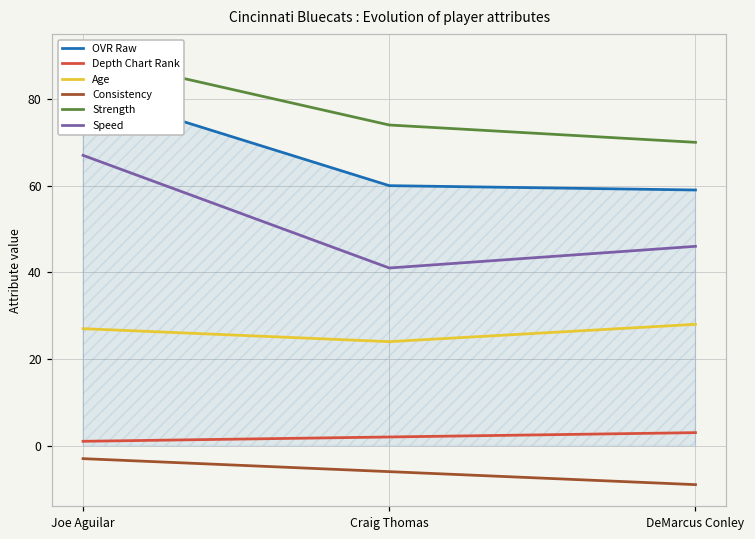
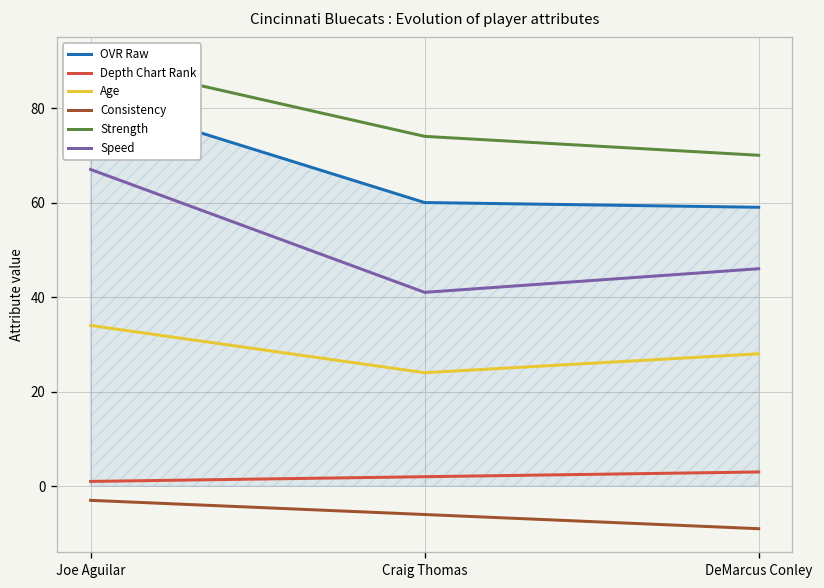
  {
    "OVR Raw": {
      "Craig Thomas": 60,
      "DeMarcus Conley": 59
    },
    "Age": {
-     "Joe Aguilar": 27,
+     "Joe Aguilar": 34,
      "Craig Thomas": 24,
      "DeMarcus Conley": 28
    },
    "Strength": {
      "Craig Thomas": 74,
      "DeMarcus Conley": 70
    },
    "Speed": {
      "Joe Aguilar": 67,
      "Craig Thomas": 41,
      "DeMarcus Conley": 46
    }
  }
